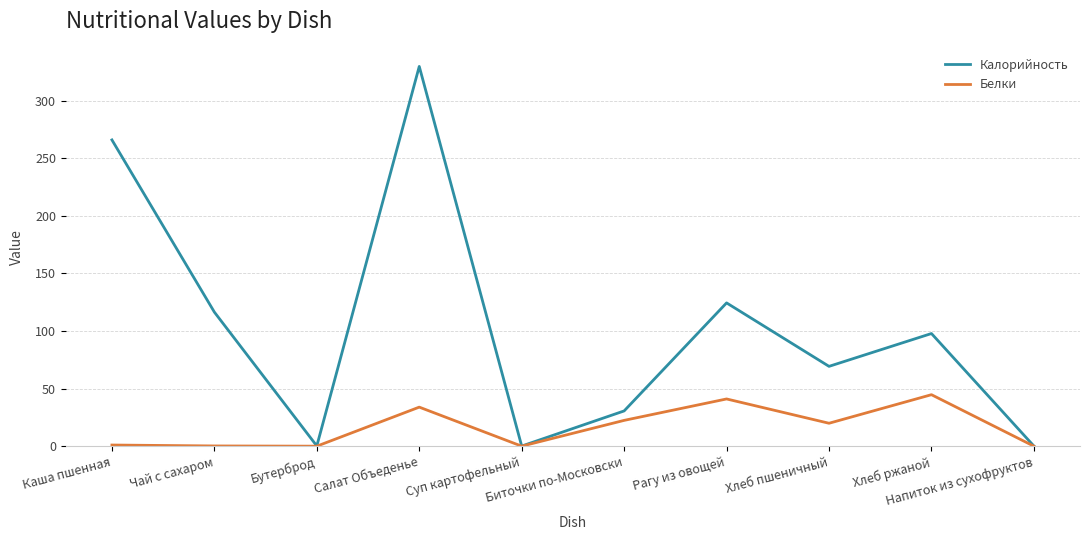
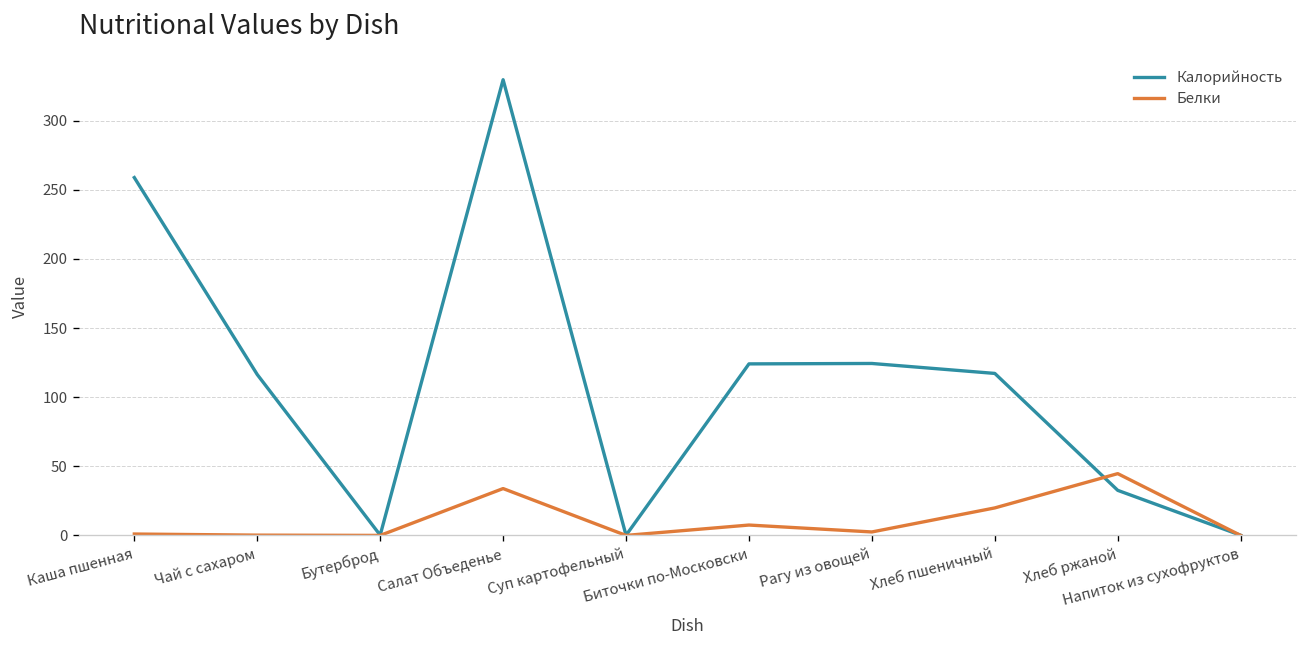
  {
    "Калорийность": {
-     "Каша пшенная": 266,
+     "Каша пшенная": 259,
      "Чай с сахаром": 116,
      "Салат Объеденье": 330,
-     "Биточки по-Московски": 31,
+     "Биточки по-Московски": 124,
      "Рагу из овощей": 124,
-     "Хлеб пшеничный": 69,
-     "Хлеб ржаной": 98
+     "Хлеб пшеничный": 117,
+     "Хлеб ржаной": 33
    },
    "Белки": {
      "Каша пшенная": 1,
      "Чай с сахаром": 0,
      "Салат Объеденье": 34,
-     "Биточки по-Московски": 22,
-     "Рагу из овощей": 41,
+     "Биточки по-Московски": 8,
+     "Рагу из овощей": 3,
      "Хлеб пшеничный": 20,
      "Хлеб ржаной": 45
    }
  }
